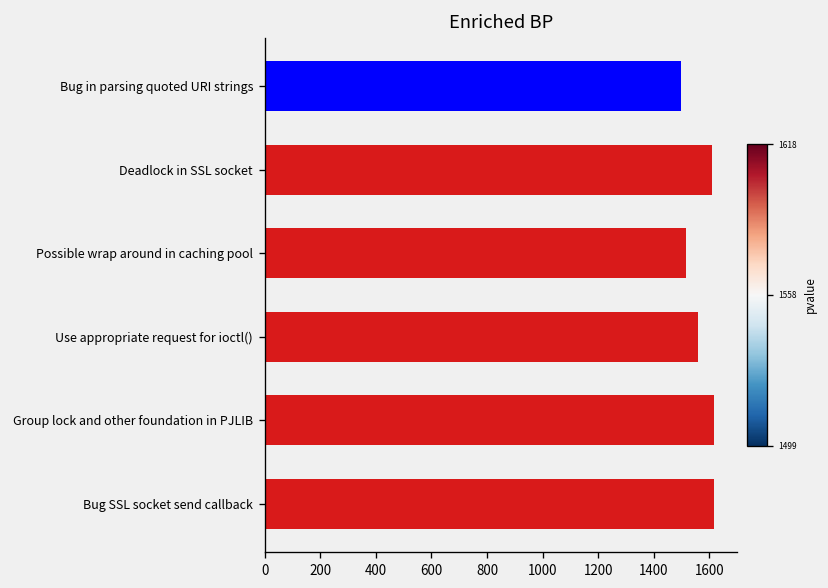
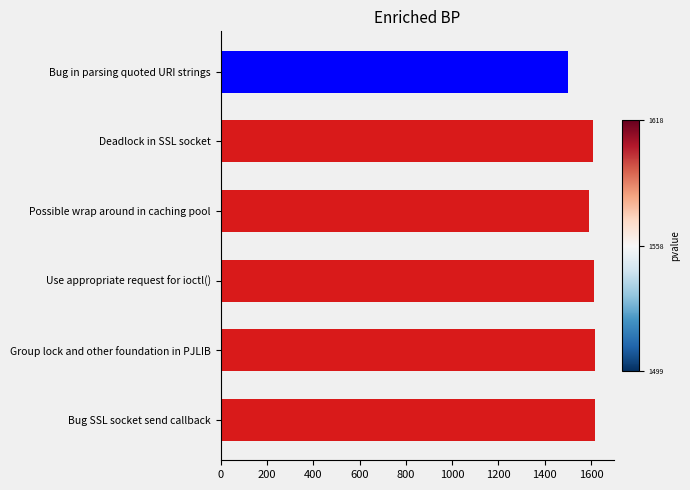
  {
    "Bug in parsing quoted URI strings": 1500,
    "Deadlock in SSL socket": 1610,
-   "Possible wrap around in caching pool": 1520,
-   "Use appropriate request for ioctl()": 1560,
+   "Possible wrap around in caching pool": 1590,
+   "Use appropriate request for ioctl()": 1610,
    "Group lock and other foundation in PJLIB": 1620,
    "Bug SSL socket send callback": 1620
  }
